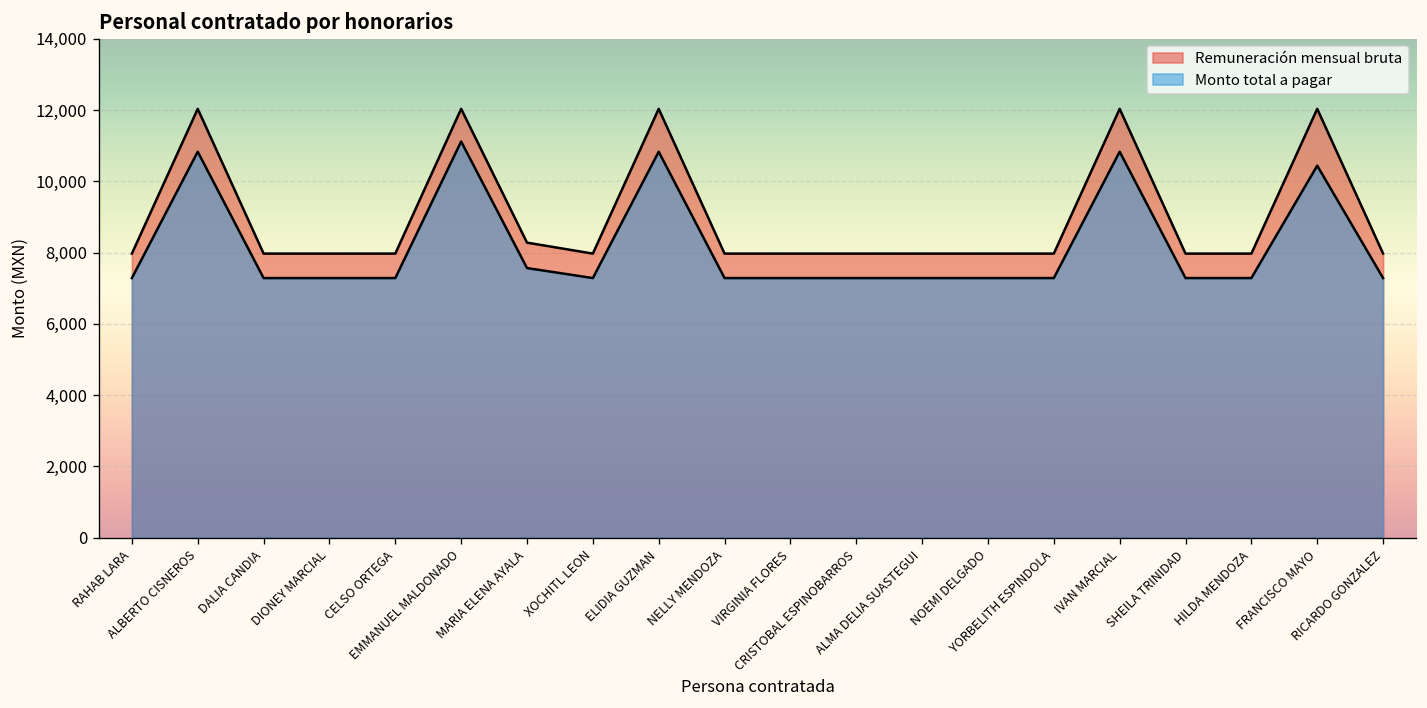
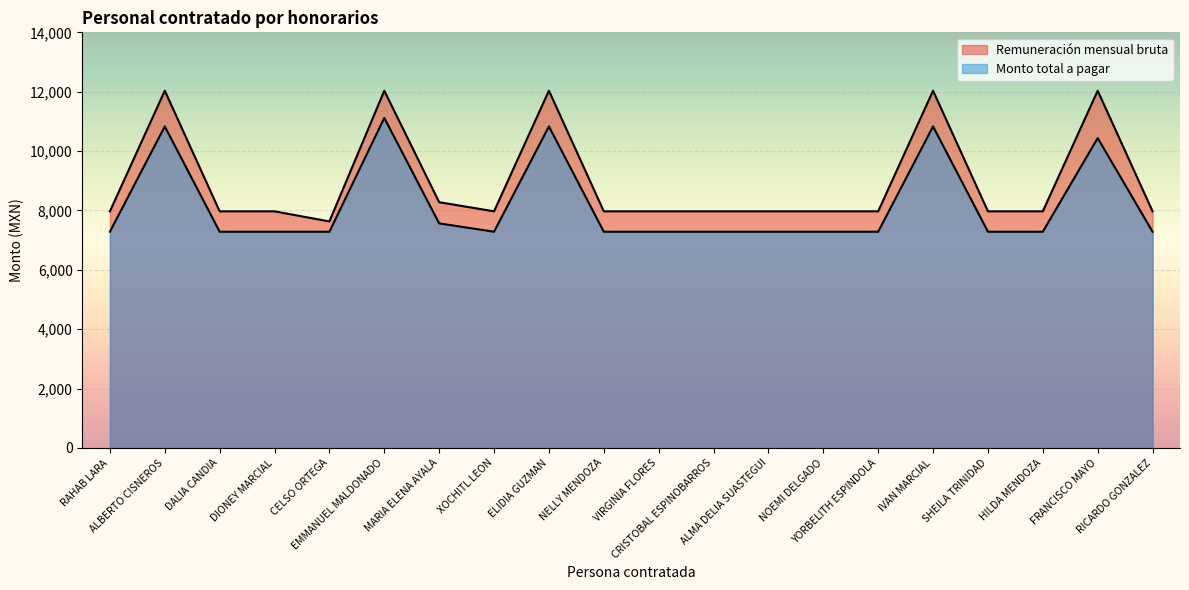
  {
    "Remuneración mensual bruta": {
      "RAHAB LARA": "8,000",
      "ALBERTO CISNEROS": "12,000",
      "DALIA CANDIA": "8,000",
      "DIONEY MARCIAL": "8,000",
-     "CELSO ORTEGA": "8,000",
+     "CELSO ORTEGA": "7,600",
      "EMMANUEL MALDONADO": "12,000",
      "MARIA ELENA AYALA": "8,300",
      "XOCHITL LEON": "8,000",
      "ELIDIA GUZMAN": "12,000",
      "NELLY MENDOZA": "8,000",
      "VIRGINIA FLORES": "8,000",
      "CRISTOBAL ESPINOBARROS": "8,000",
      "ALMA DELIA SUASTEGUI": "8,000",
      "NOEMI DELGADO": "8,000",
      "YORBELITH ESPINDOLA": "8,000",
      "IVAN MARCIAL": "12,000",
      "SHEILA TRINIDAD": "8,000",
      "HILDA MENDOZA": "8,000",
      "FRANCISCO MAYO": "12,000",
      "RICARDO GONZALEZ": "8,000"
    },
    "Monto total a pagar": {
      "RAHAB LARA": "7,300",
      "ALBERTO CISNEROS": "10,800",
      "DALIA CANDIA": "7,300",
      "DIONEY MARCIAL": "7,300",
      "CELSO ORTEGA": "7,300",
      "EMMANUEL MALDONADO": "11,100",
      "MARIA ELENA AYALA": "7,600",
      "XOCHITL LEON": "7,300",
      "ELIDIA GUZMAN": "10,800",
      "NELLY MENDOZA": "7,300",
      "VIRGINIA FLORES": "7,300",
      "CRISTOBAL ESPINOBARROS": "7,300",
      "ALMA DELIA SUASTEGUI": "7,300",
      "NOEMI DELGADO": "7,300",
      "YORBELITH ESPINDOLA": "7,300",
      "IVAN MARCIAL": "10,800",
      "SHEILA TRINIDAD": "7,300",
      "HILDA MENDOZA": "7,300",
      "FRANCISCO MAYO": "10,400",
      "RICARDO GONZALEZ": "7,300"
    }
  }
